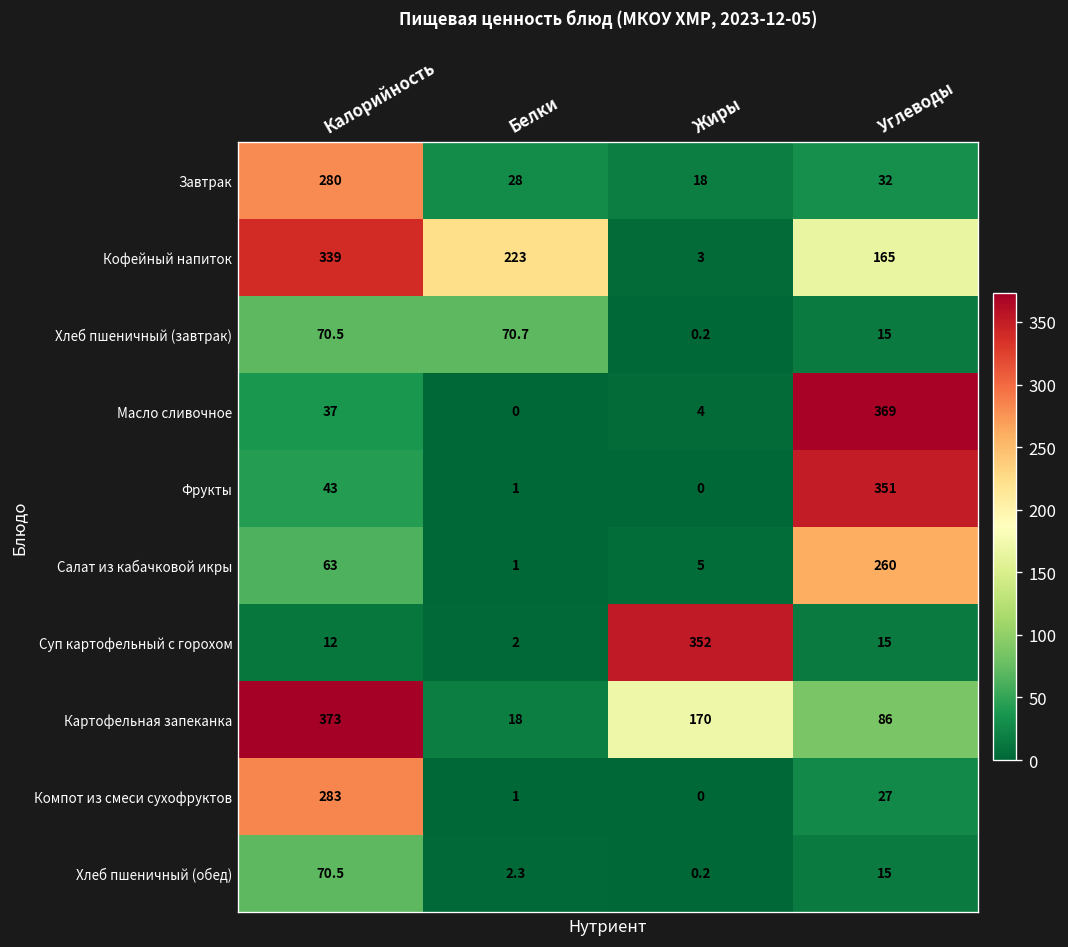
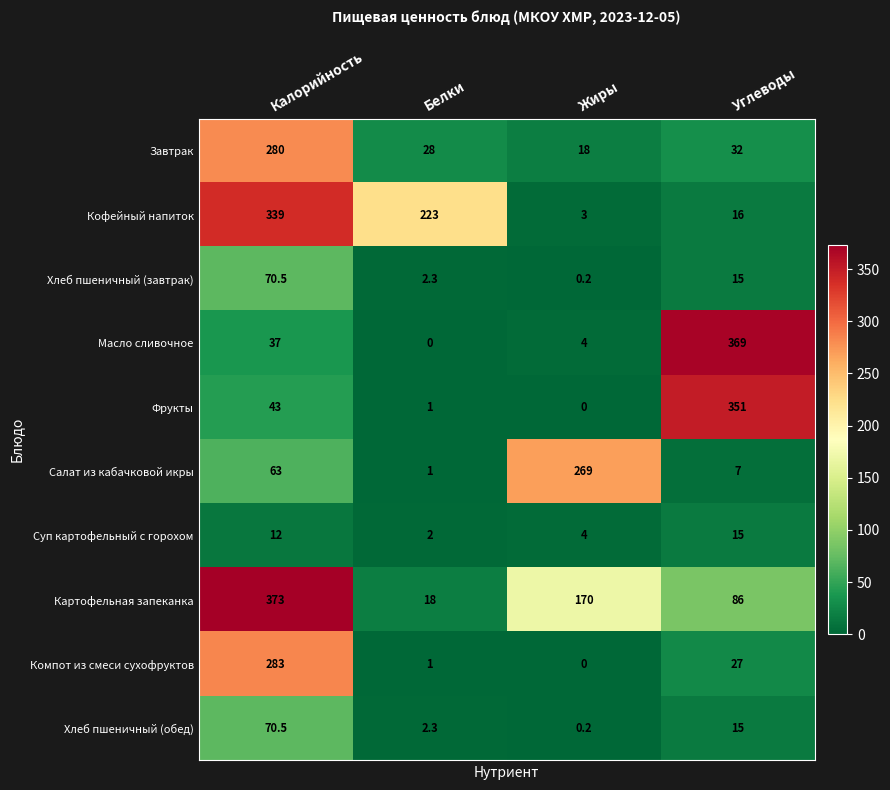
  {
    "Завтрак": {
      "Калорийность": 280,
      "Белки": 28,
      "Жиры": 18,
      "Углеводы": 32
    },
    "Кофейный напиток": {
      "Калорийность": 339,
      "Белки": 223,
      "Жиры": 3,
-     "Углеводы": 165
+     "Углеводы": 16
    },
    "Хлеб пшеничный (завтрак)": {
      "Калорийность": 70.5,
-     "Белки": 70.7,
+     "Белки": 2.3,
      "Жиры": 0.2,
      "Углеводы": 15
    },
    "Масло сливочное": {
      "Калорийность": 37,
      "Белки": 0,
      "Жиры": 4,
      "Углеводы": 369
    },
    "Фрукты": {
      "Калорийность": 43,
      "Белки": 1,
      "Жиры": 0,
      "Углеводы": 351
    },
    "Салат из кабачковой икры": {
      "Калорийность": 63,
      "Белки": 1,
-     "Жиры": 5,
-     "Углеводы": 260
+     "Жиры": 269,
+     "Углеводы": 7
    },
    "Суп картофельный с горохом": {
      "Калорийность": 12,
      "Белки": 2,
-     "Жиры": 352,
+     "Жиры": 4,
      "Углеводы": 15
    },
    "Картофельная запеканка": {
      "Калорийность": 373,
      "Белки": 18,
      "Жиры": 170,
      "Углеводы": 86
    },
    "Компот из смеси сухофруктов": {
      "Калорийность": 283,
      "Белки": 1,
      "Жиры": 0,
      "Углеводы": 27
    },
    "Хлеб пшеничный (обед)": {
      "Калорийность": 70.5,
      "Белки": 2.3,
      "Жиры": 0.2,
      "Углеводы": 15
    }
  }
